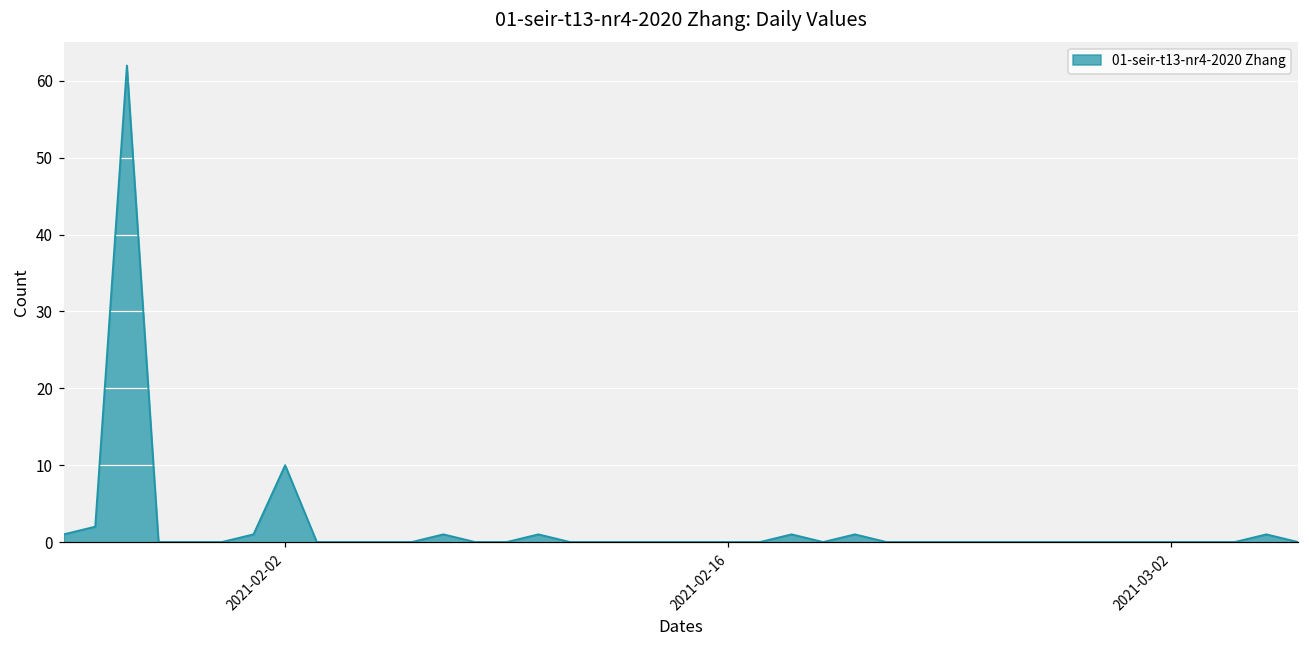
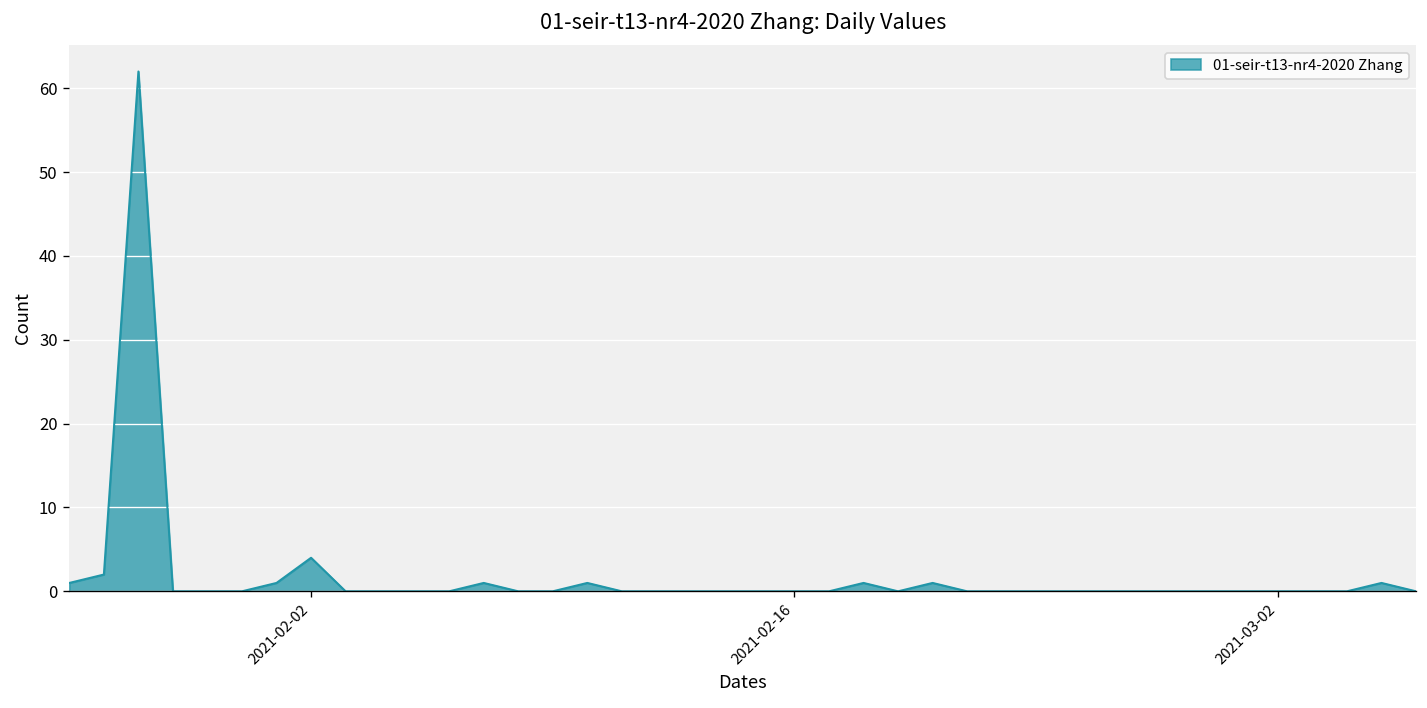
  {
-   "2021-02-02": 10,
+   "2021-02-02": 4,
    "2021-02-16": 0,
    "2021-03-02": 0
  }
